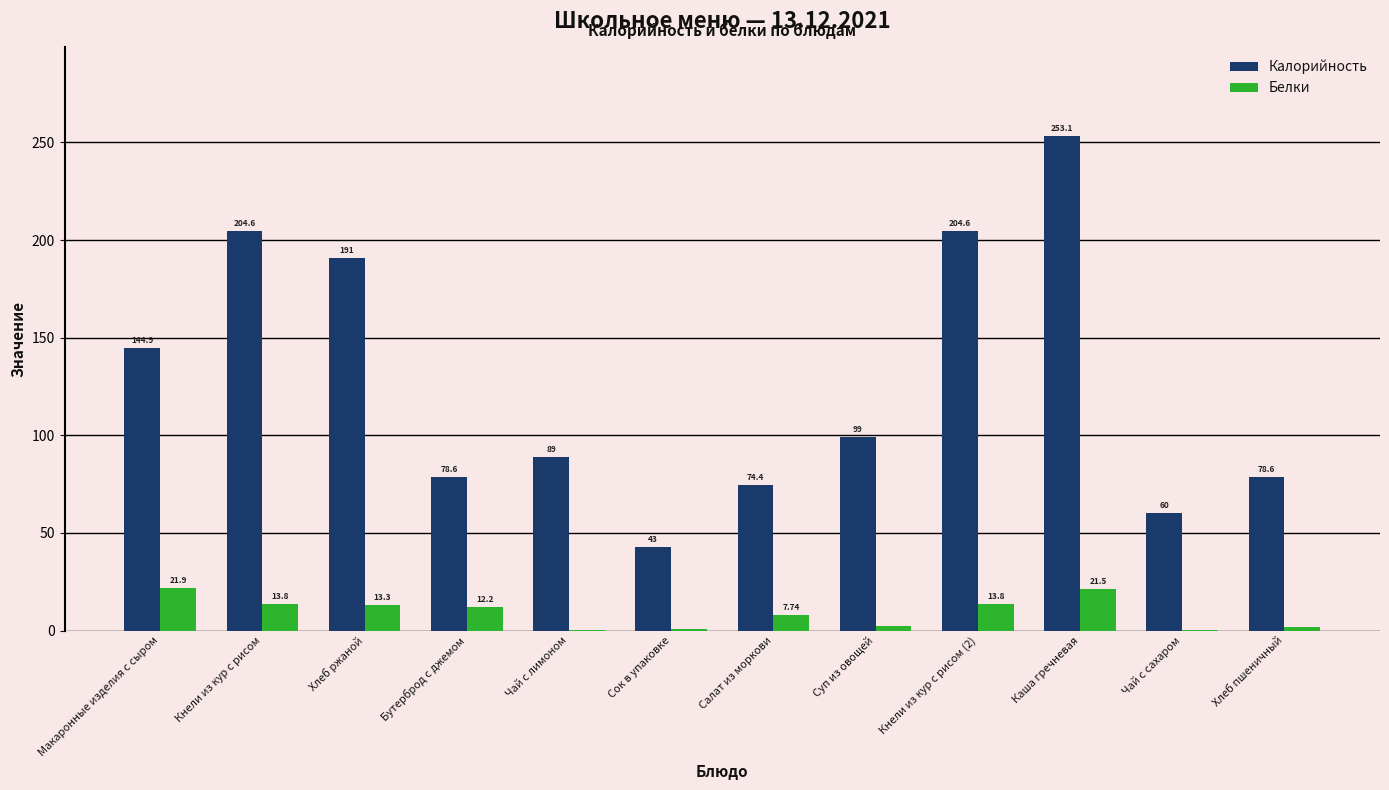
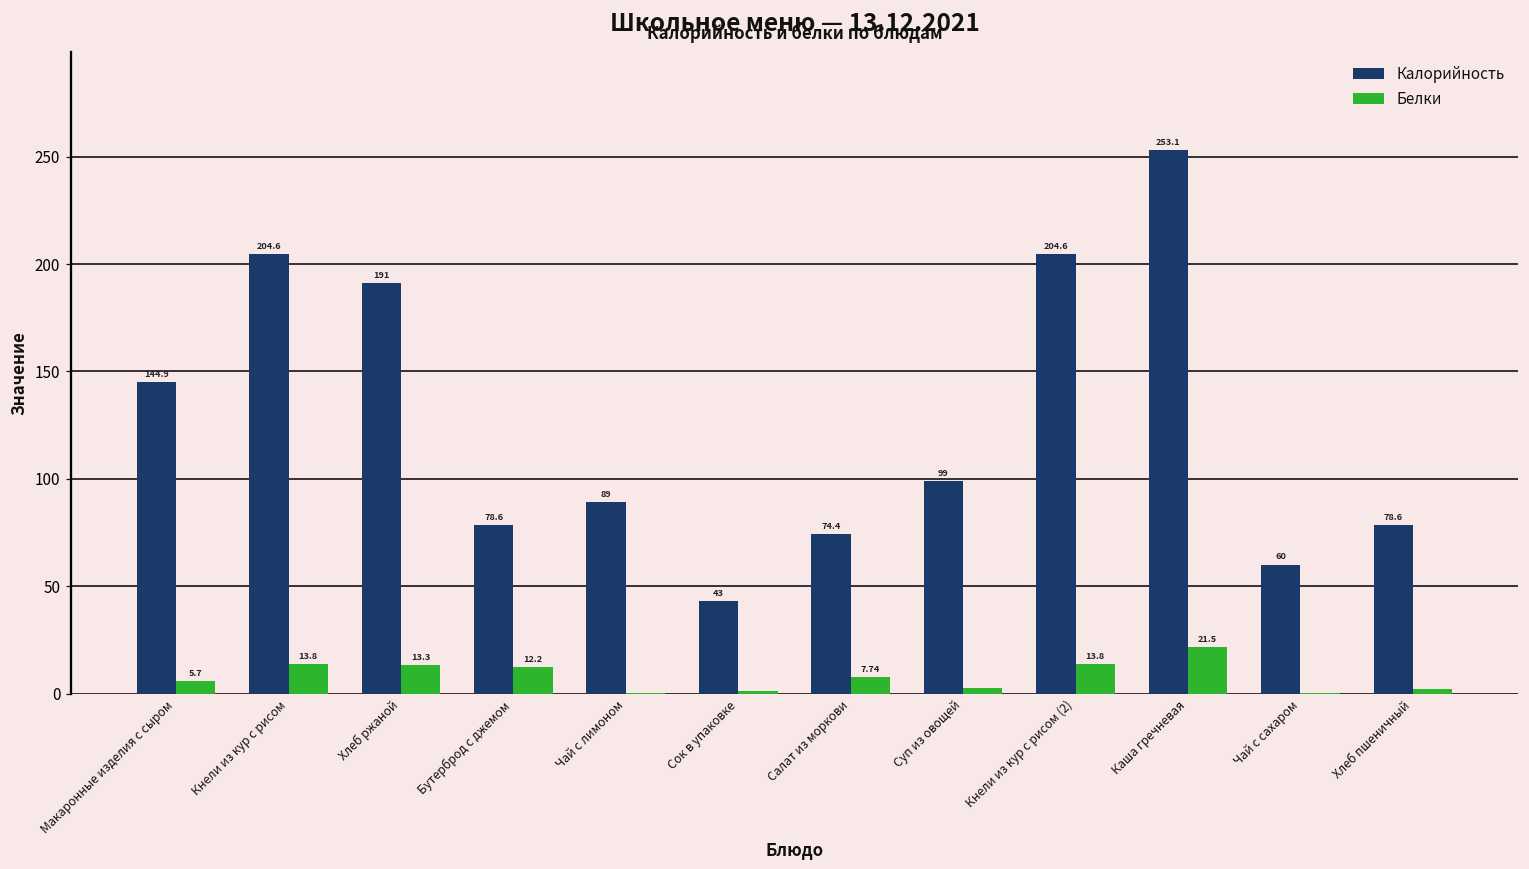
  {
    "Калорийность": {
      "Макаронные изделия с сыром": 144.9,
      "Кнели из кур с рисом": 204.6,
      "Хлеб ржаной": 191,
      "Бутерброд с джемом": 78.6,
      "Чай с лимоном": 89,
      "Сок в упаковке": 43,
      "Салат из моркови": 74.4,
      "Суп из овощей": 99,
      "Кнели из кур с рисом (2)": 204.6,
      "Каша гречневая": 253.1,
      "Чай с сахаром": 60,
      "Хлеб пшеничный": 78.6
    },
    "Белки": {
-     "Макаронные изделия с сыром": 21.9,
+     "Макаронные изделия с сыром": 5.7,
      "Кнели из кур с рисом": 13.8,
      "Хлеб ржаной": 13.3,
      "Бутерброд с джемом": 12.2,
      "Салат из моркови": 7.74,
      "Кнели из кур с рисом (2)": 13.8,
      "Каша гречневая": 21.5
    }
  }
